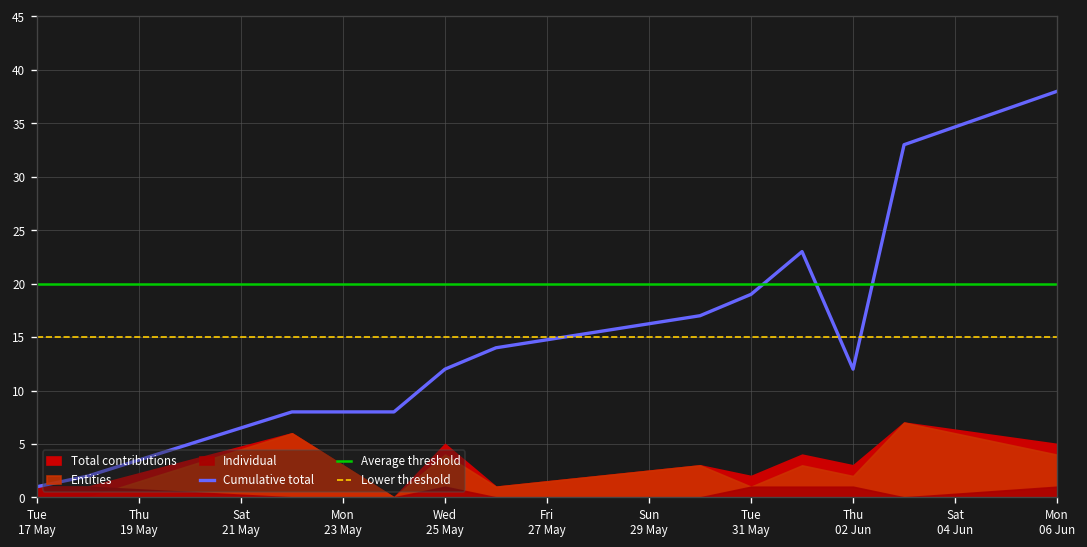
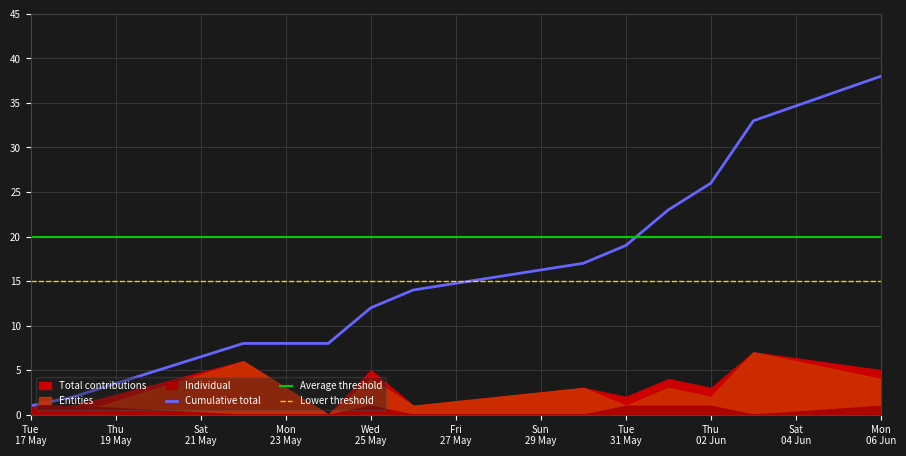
  {
    "Cumulative total": {
      "Wed 25 May": 12,
      "Tue 31 May": 19,
-     "Thu 02 Jun": 12,
+     "Thu 02 Jun": 26,
      "Mon 06 Jun": 38
    },
    "Average threshold": {
      "Tue 17 May": 20,
      "Wed 25 May": 20,
      "Tue 31 May": 20,
      "Thu 02 Jun": 20,
      "Mon 06 Jun": 20
    },
    "Lower threshold": {
      "Tue 17 May": 15,
      "Wed 25 May": 15,
      "Tue 31 May": 15,
      "Thu 02 Jun": 15,
      "Mon 06 Jun": 15
    }
  }
